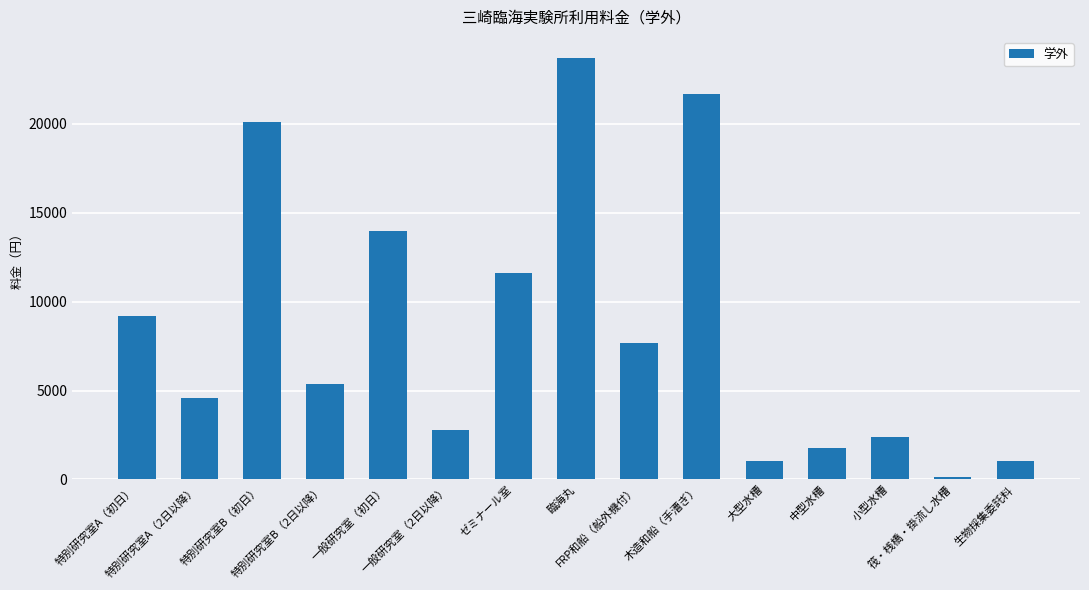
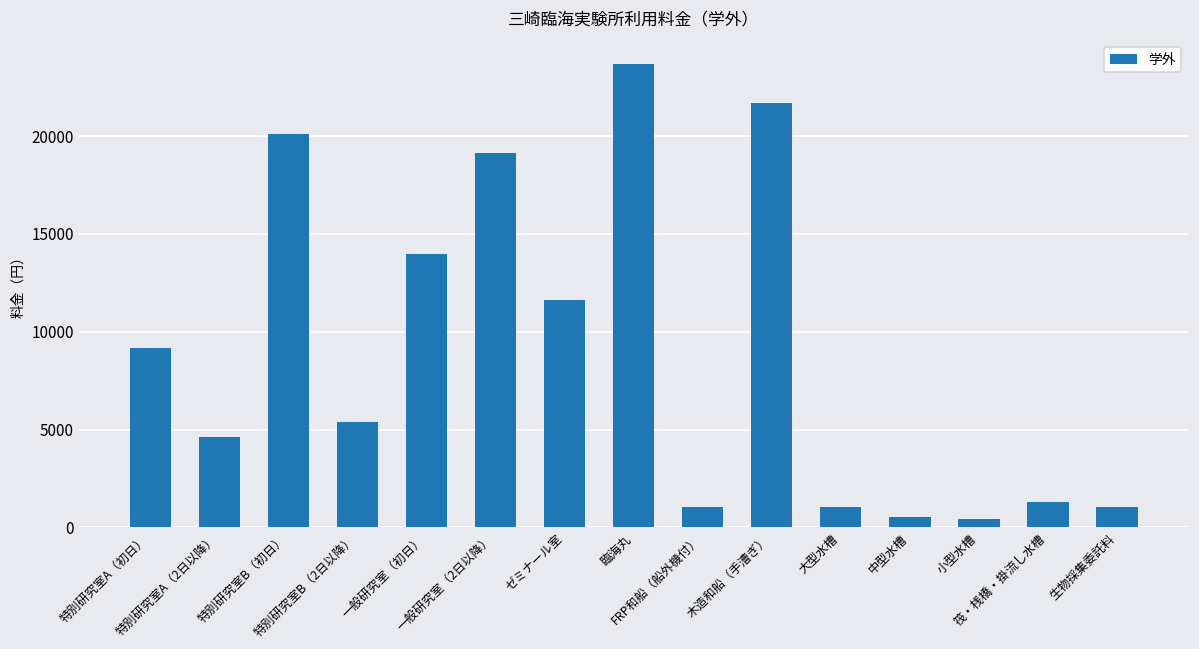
  {
    "特別研究室A（初日）": 9200,
    "特別研究室A（2日以降）": 4600,
    "特別研究室B（初日）": 20100,
    "特別研究室B（2日以降）": 5400,
    "一般研究室（初日）": 14000,
-   "一般研究室（2日以降）": 2800,
+   "一般研究室（2日以降）": 19200,
    "ゼミナール室": 11600,
    "臨海丸": 23700,
-   "FRP和船（船外機付）": 7700,
+   "FRP和船（船外機付）": 1100,
    "木造和船（手漕ぎ）": 21700,
    "大型水槽": 1100,
-   "中型水槽": 1800,
-   "小型水槽": 2400,
-   "筏・桟橋・掛流し水槽": 200,
+   "中型水槽": 500,
+   "小型水槽": 400,
+   "筏・桟橋・掛流し水槽": 1300,
    "生物採集委託料": 1100
  }
